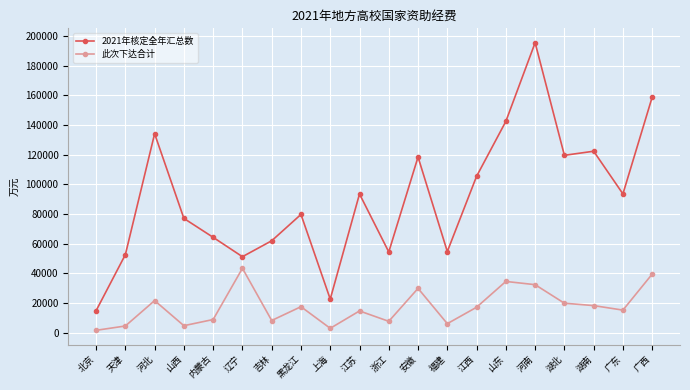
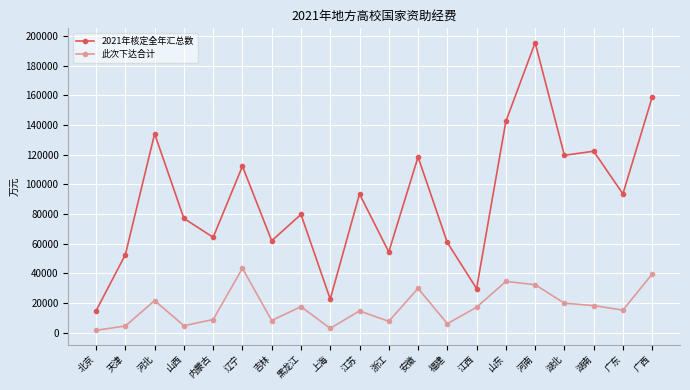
  {
    "2021年核定全年汇总数": {
      "北京": 15000,
      "天津": 53000,
      "河北": 134000,
      "山西": 77000,
      "内蒙古": 64000,
-     "辽宁": 51000,
+     "辽宁": 112000,
      "吉林": 62000,
      "黑龙江": 80000,
      "上海": 23000,
      "江苏": 94000,
      "浙江": 54000,
      "安徽": 118000,
-     "福建": 55000,
-     "江西": 105000,
+     "福建": 61000,
+     "江西": 30000,
      "山东": 142000,
      "河南": 195000,
      "湖北": 120000,
      "湖南": 122000,
      "广东": 94000,
      "广西": 159000
    },
    "此次下达合计": {
      "北京": 2000,
      "天津": 5000,
      "河北": 22000,
      "山西": 5000,
      "内蒙古": 9000,
      "辽宁": 43000,
      "吉林": 8000,
      "黑龙江": 18000,
      "上海": 3000,
      "江苏": 15000,
      "浙江": 8000,
      "安徽": 30000,
      "福建": 6000,
      "江西": 17000,
      "山东": 35000,
      "河南": 32000,
      "湖北": 20000,
      "湖南": 18000,
      "广东": 15000,
      "广西": 40000
    }
  }
